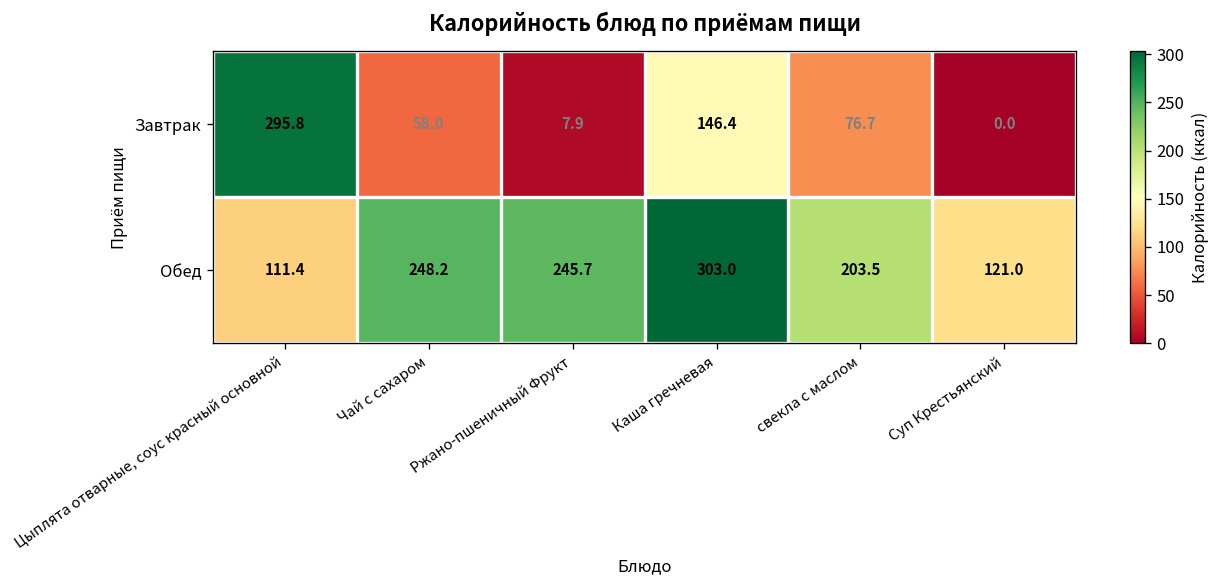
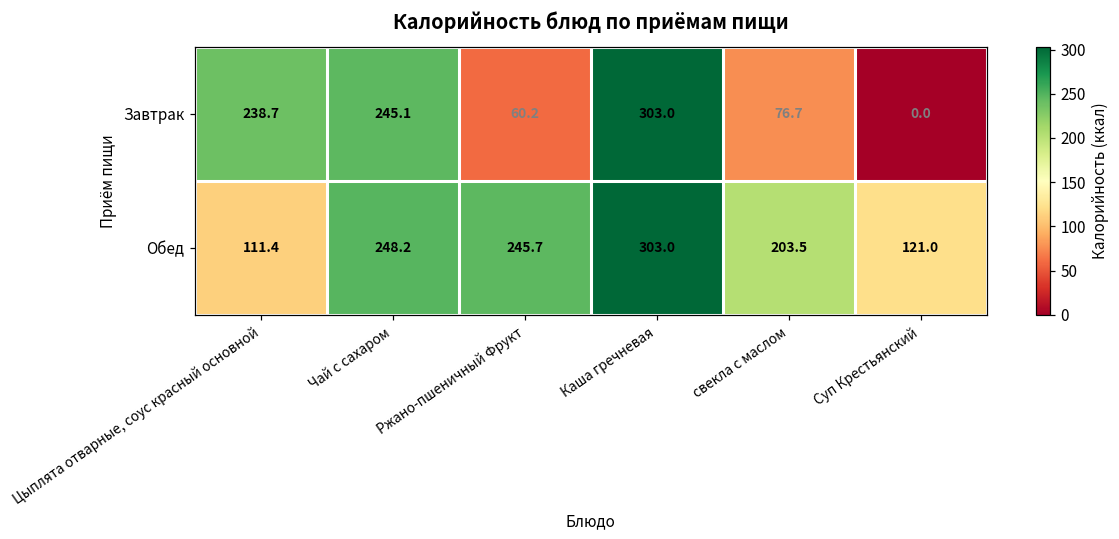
  {
    "Завтрак": {
-     "Цыплята отварные, соус красный основной": 295.8,
-     "Чай с сахаром": 58.0,
-     "Ржано-пшеничный Фрукт": 7.9,
-     "Каша гречневая": 146.4,
+     "Цыплята отварные, соус красный основной": 238.7,
+     "Чай с сахаром": 245.1,
+     "Ржано-пшеничный Фрукт": 60.2,
+     "Каша гречневая": 303.0,
      "свекла с маслом": 76.7,
      "Суп Крестьянский": 0.0
    },
    "Обед": {
      "Цыплята отварные, соус красный основной": 111.4,
      "Чай с сахаром": 248.2,
      "Ржано-пшеничный Фрукт": 245.7,
      "Каша гречневая": 303.0,
      "свекла с маслом": 203.5,
      "Суп Крестьянский": 121.0
    }
  }
